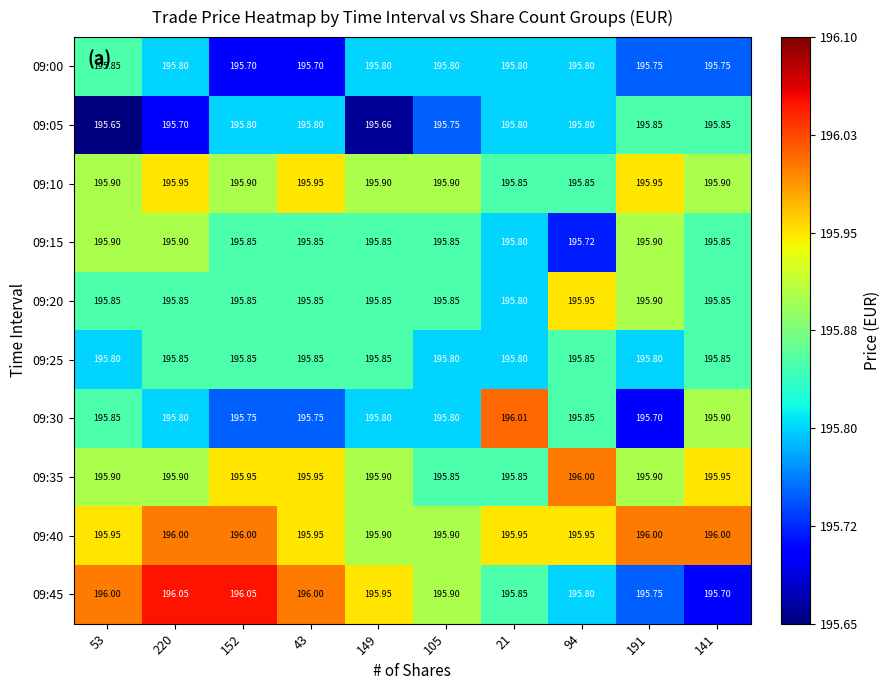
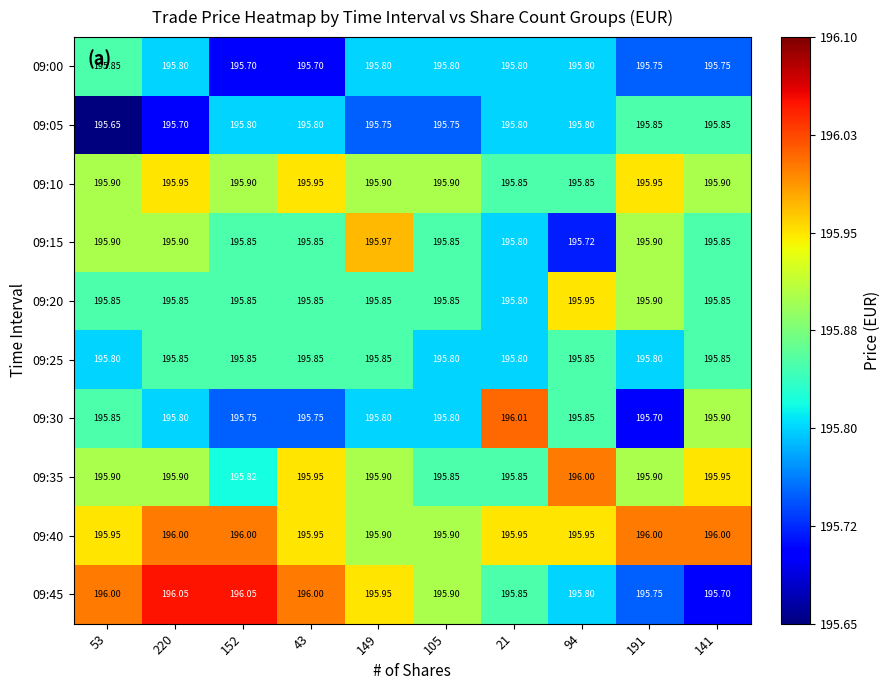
  {
    "09:00": {
      "220": 195.80,
      "152": 195.70,
      "43": 195.70,
      "149": 195.80,
      "105": 195.80,
      "21": 195.80,
      "94": 195.80,
      "191": 195.75,
      "141": 195.75
    },
    "09:05": {
      "53": 195.65,
      "220": 195.70,
      "152": 195.80,
      "43": 195.80,
-     "149": 195.66,
+     "149": 195.75,
      "105": 195.75,
      "21": 195.80,
      "94": 195.80,
      "191": 195.85,
      "141": 195.85
    },
    "09:10": {
      "53": 195.90,
      "220": 195.95,
      "152": 195.90,
      "43": 195.95,
      "149": 195.90,
      "105": 195.90,
      "21": 195.85,
      "94": 195.85,
      "191": 195.95,
      "141": 195.90
    },
    "09:15": {
      "53": 195.90,
      "220": 195.90,
      "152": 195.85,
      "43": 195.85,
-     "149": 195.85,
+     "149": 195.97,
      "105": 195.85,
      "21": 195.80,
      "94": 195.72,
      "191": 195.90,
      "141": 195.85
    },
    "09:20": {
      "53": 195.85,
      "220": 195.85,
      "152": 195.85,
      "43": 195.85,
      "149": 195.85,
      "105": 195.85,
      "21": 195.80,
      "94": 195.95,
      "191": 195.90,
      "141": 195.85
    },
    "09:25": {
      "53": 195.80,
      "220": 195.85,
      "152": 195.85,
      "43": 195.85,
      "149": 195.85,
      "105": 195.80,
      "21": 195.80,
      "94": 195.85,
      "191": 195.80,
      "141": 195.85
    },
    "09:30": {
      "53": 195.85,
      "220": 195.80,
      "152": 195.75,
      "43": 195.75,
      "149": 195.80,
      "105": 195.80,
      "21": 196.01,
      "94": 195.85,
      "191": 195.70,
      "141": 195.90
    },
    "09:35": {
      "53": 195.90,
      "220": 195.90,
-     "152": 195.95,
+     "152": 195.82,
      "43": 195.95,
      "149": 195.90,
      "105": 195.85,
      "21": 195.85,
      "94": 196.00,
      "191": 195.90,
      "141": 195.95
    },
    "09:40": {
      "53": 195.95,
      "220": 196.00,
      "152": 196.00,
      "43": 195.95,
      "149": 195.90,
      "105": 195.90,
      "21": 195.95,
      "94": 195.95,
      "191": 196.00,
      "141": 196.00
    },
    "09:45": {
      "53": 196.00,
      "220": 196.05,
      "152": 196.05,
      "43": 196.00,
      "149": 195.95,
      "105": 195.90,
      "21": 195.85,
      "94": 195.80,
      "191": 195.75,
      "141": 195.70
    }
  }
